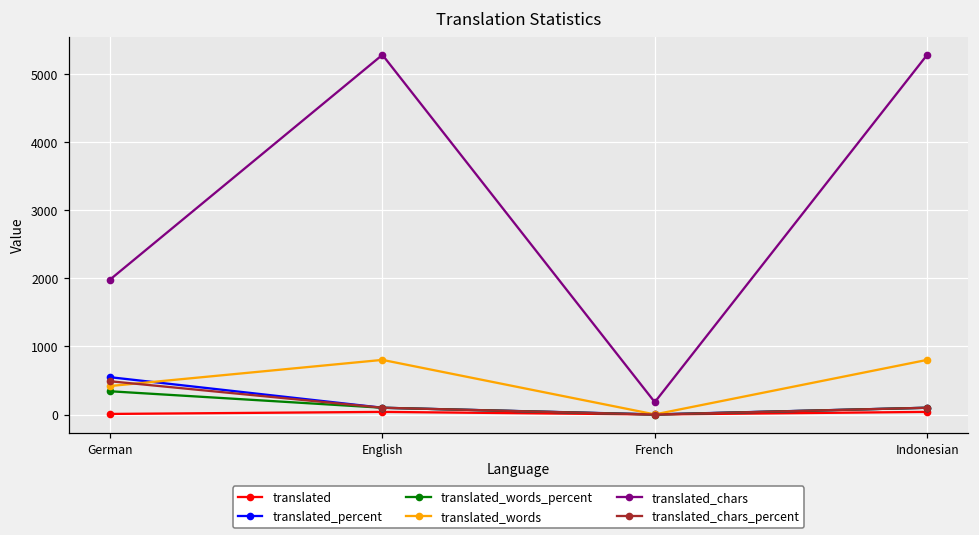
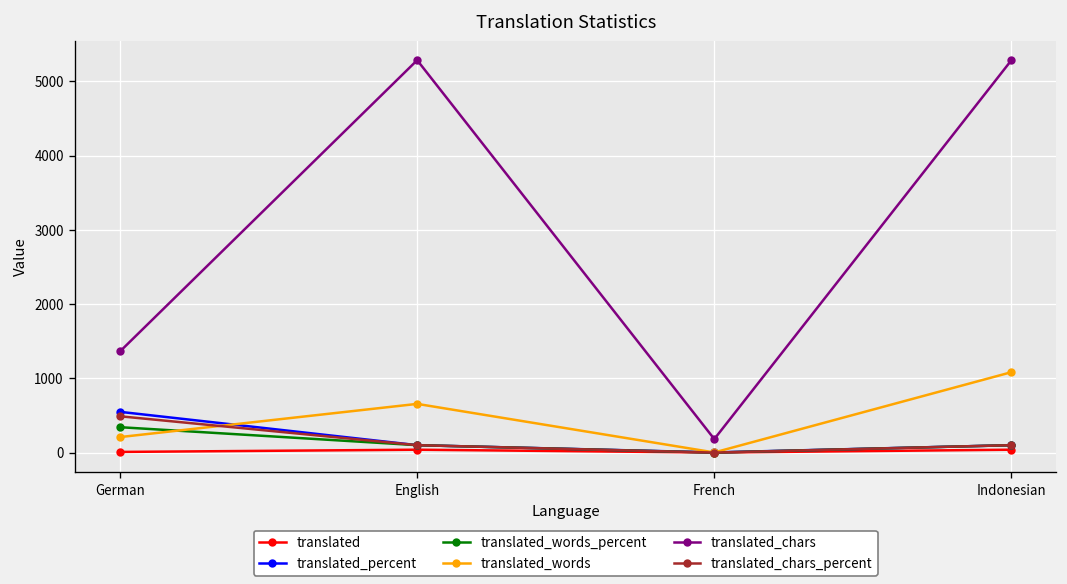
  {
    "translated": {
      "German": 0,
      "English": 0,
      "Indonesian": 0
    },
    "translated_percent": {
      "German": 500
    },
    "translated_words_percent": {
      "German": 300
    },
    "translated_words": {
-     "German": 400,
-     "English": 800,
-     "Indonesian": 800
+     "German": 200,
+     "English": 700,
+     "Indonesian": 1100
    },
    "translated_chars": {
-     "German": 2000,
+     "German": 1400,
      "English": 5300,
      "French": 200,
      "Indonesian": 5300
    },
    "translated_chars_percent": {
      "German": 500
    }
  }
